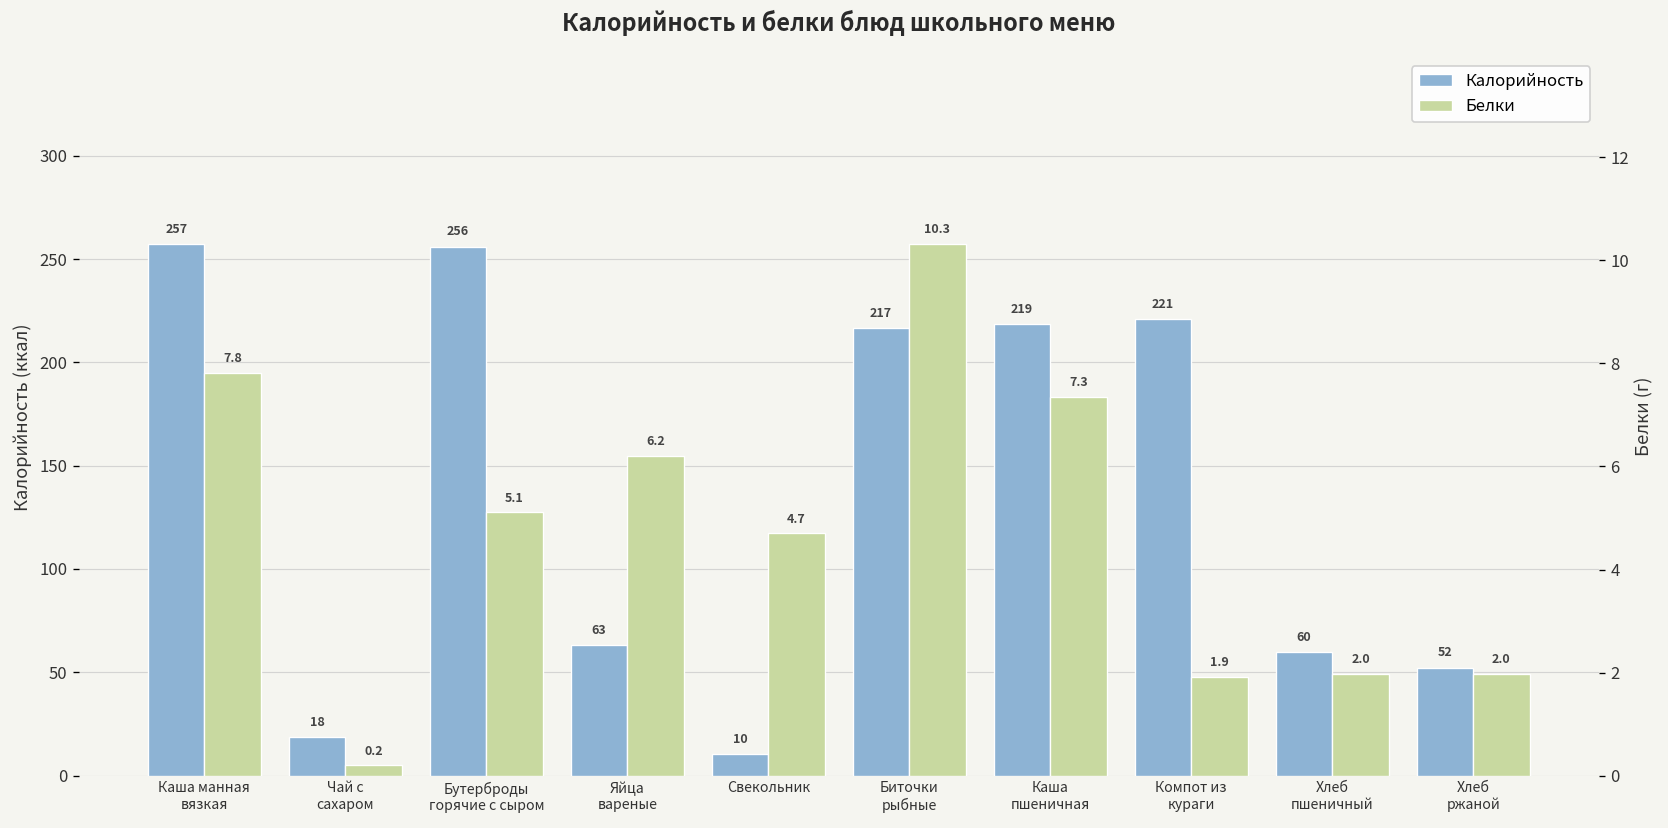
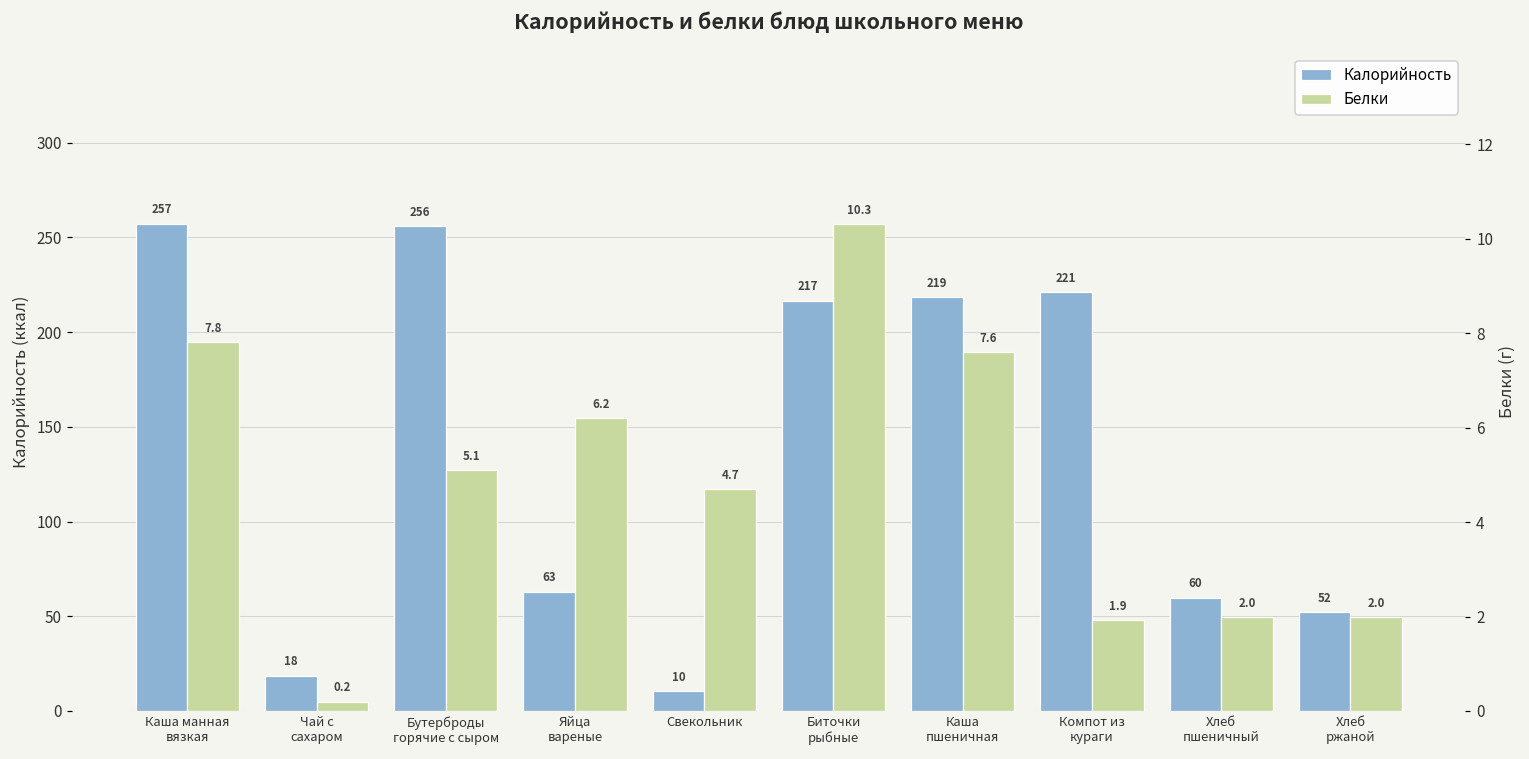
  {
    "Калорийность": {
      "Каша манная вязкая": 257,
      "Чай с сахаром": 18,
      "Бутерброды горячие с сыром": 256,
      "Яйца вареные": 63,
      "Свекольник": 10,
      "Биточки рыбные": 217,
      "Каша пшеничная": 219,
      "Компот из кураги": 221,
      "Хлеб пшеничный": 60,
      "Хлеб ржаной": 52
    },
    "Белки": {
      "Каша манная вязкая": 7.8,
      "Чай с сахаром": 0.2,
      "Бутерброды горячие с сыром": 5.1,
      "Яйца вареные": 6.2,
      "Свекольник": 4.7,
      "Биточки рыбные": 10.3,
-     "Каша пшеничная": 7.3,
+     "Каша пшеничная": 7.6,
      "Компот из кураги": 1.9,
      "Хлеб пшеничный": 2.0,
      "Хлеб ржаной": 2.0
    }
  }
